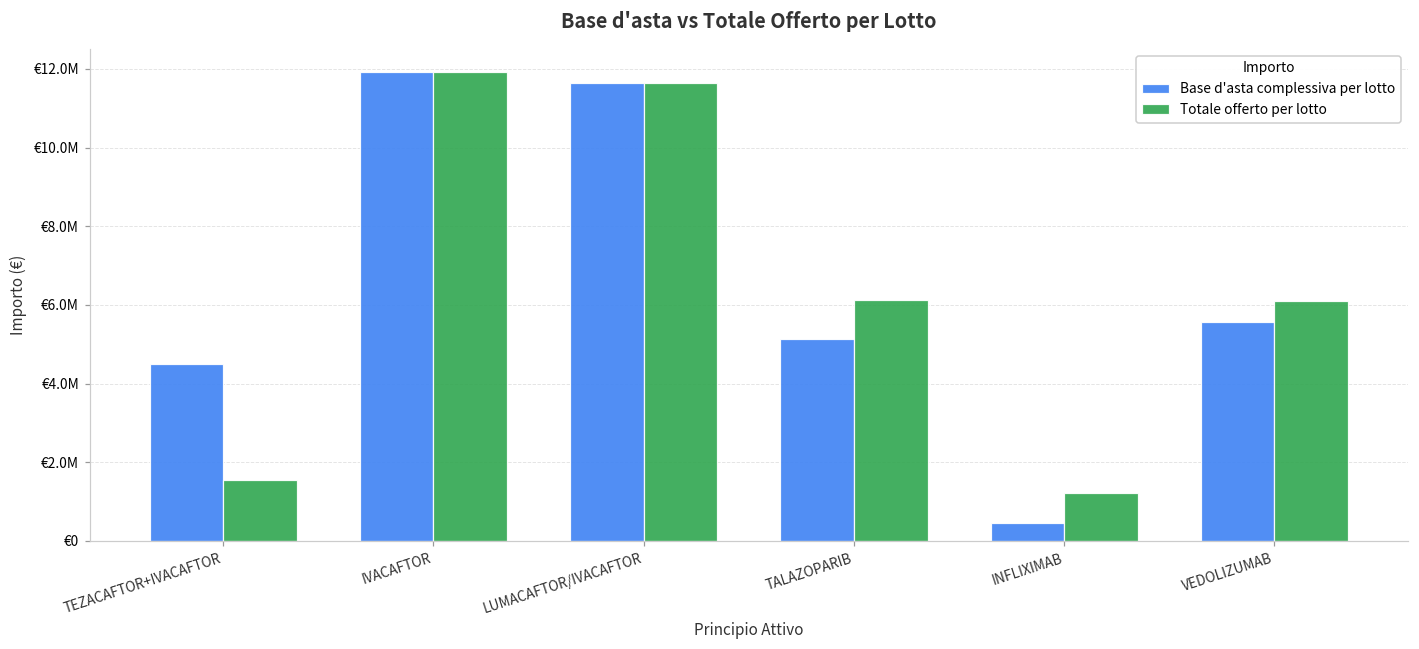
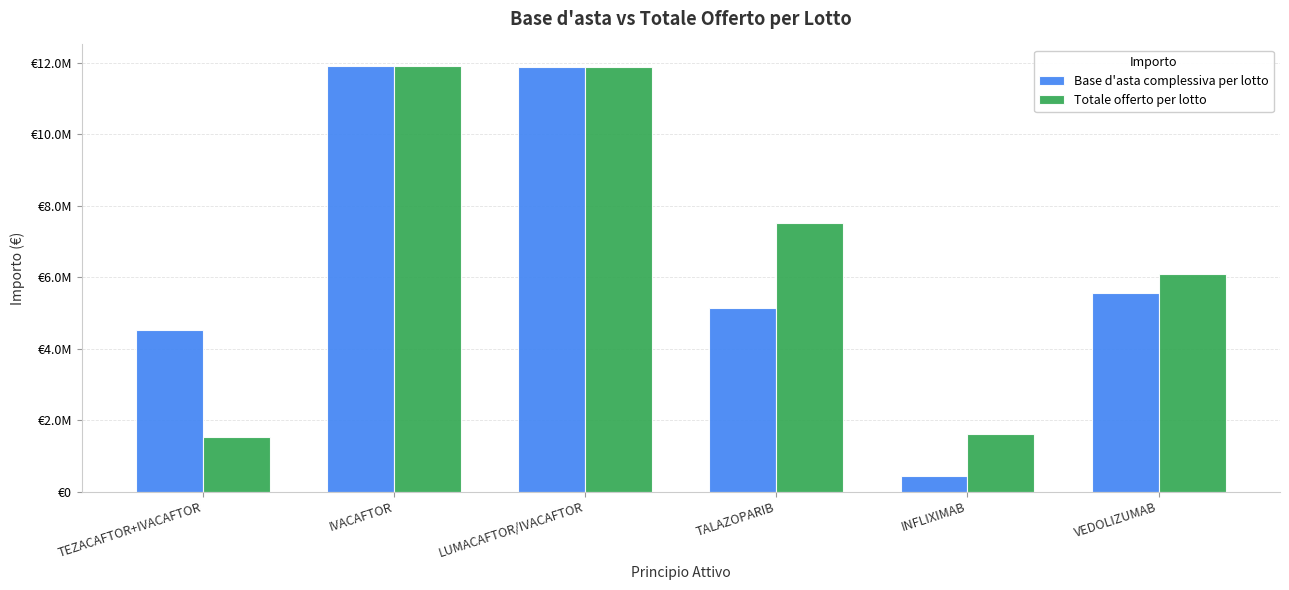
  {
    "Base d'asta complessiva per lotto": {
      "TEZACAFTOR+IVACAFTOR": "€4500000",
      "IVACAFTOR": "€11900000",
-     "LUMACAFTOR/IVACAFTOR": "€11600000",
+     "LUMACAFTOR/IVACAFTOR": "€11900000",
      "TALAZOPARIB": "€5100000",
      "INFLIXIMAB": "€400000",
      "VEDOLIZUMAB": "€5600000"
    },
    "Totale offerto per lotto": {
      "TEZACAFTOR+IVACAFTOR": "€1500000",
      "IVACAFTOR": "€11900000",
-     "LUMACAFTOR/IVACAFTOR": "€11600000",
-     "TALAZOPARIB": "€6100000",
-     "INFLIXIMAB": "€1200000",
+     "LUMACAFTOR/IVACAFTOR": "€11900000",
+     "TALAZOPARIB": "€7500000",
+     "INFLIXIMAB": "€1600000",
      "VEDOLIZUMAB": "€6100000"
    }
  }
